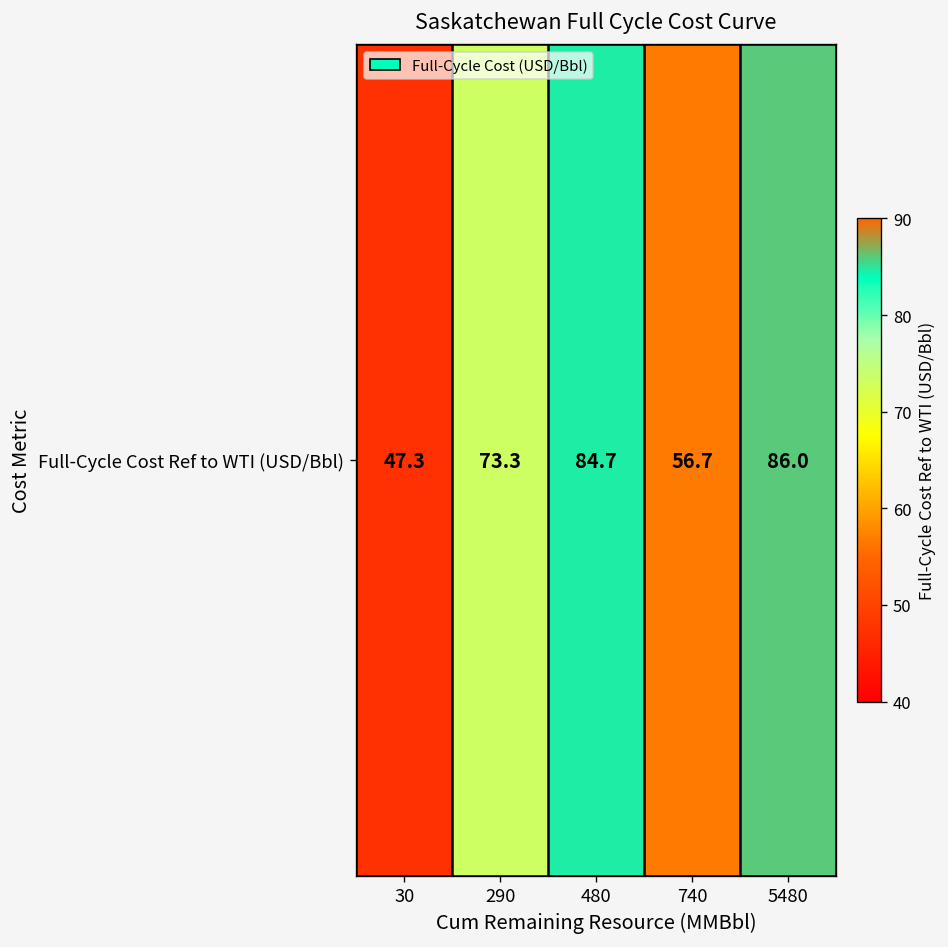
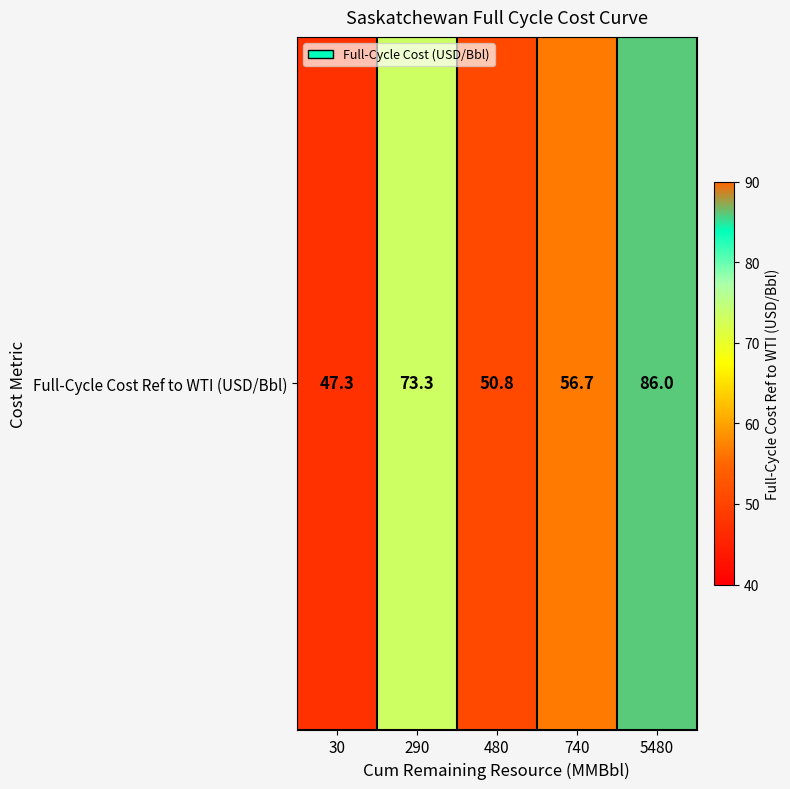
  {
    "Full-Cycle Cost Ref to WTI (USD/Bbl)": {
      "30": 47.3,
      "290": 73.3,
-     "480": 84.7,
+     "480": 50.8,
      "740": 56.7,
      "5480": 86.0
    }
  }
